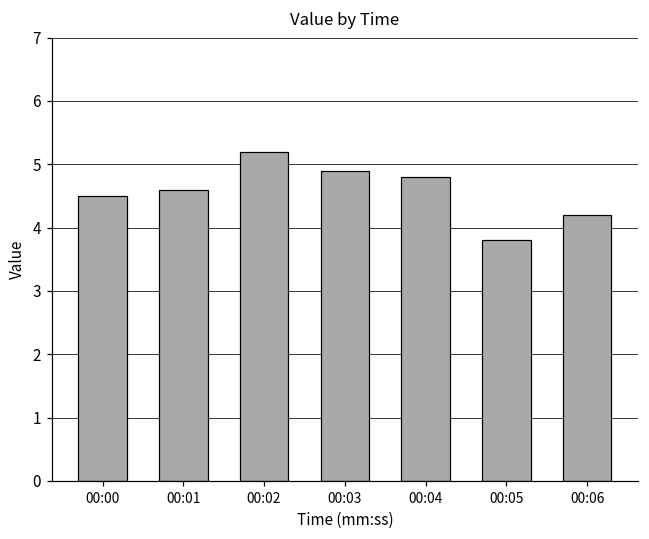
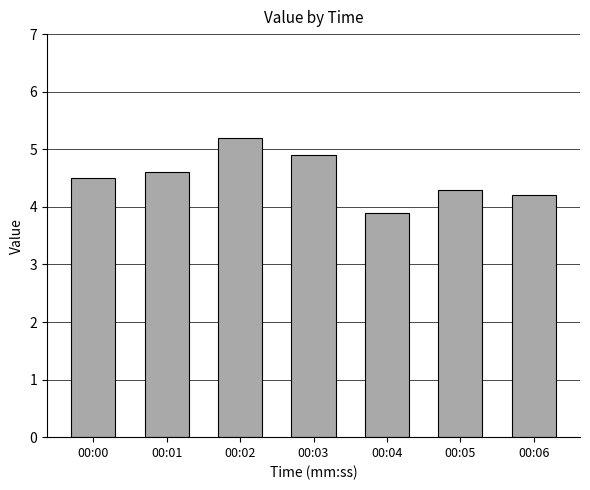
  {
    "00:00": 4.5,
    "00:01": 4.6,
    "00:02": 5.2,
    "00:03": 4.9,
-   "00:04": 4.8,
-   "00:05": 3.8,
+   "00:04": 3.9,
+   "00:05": 4.3,
    "00:06": 4.2
  }
